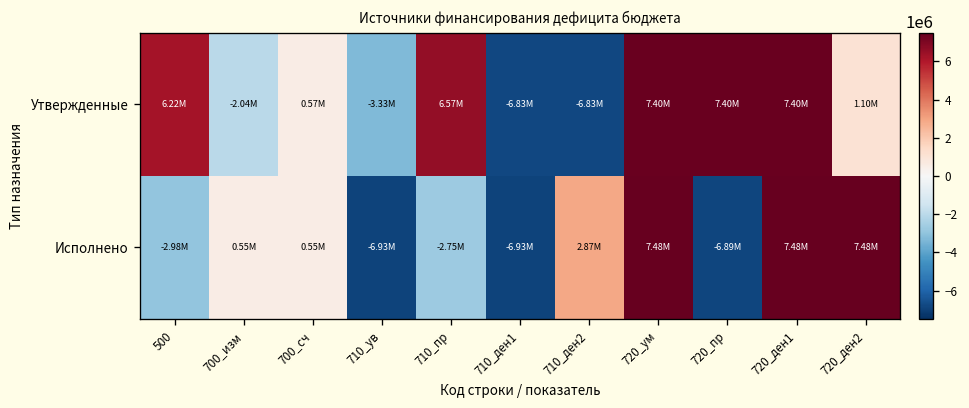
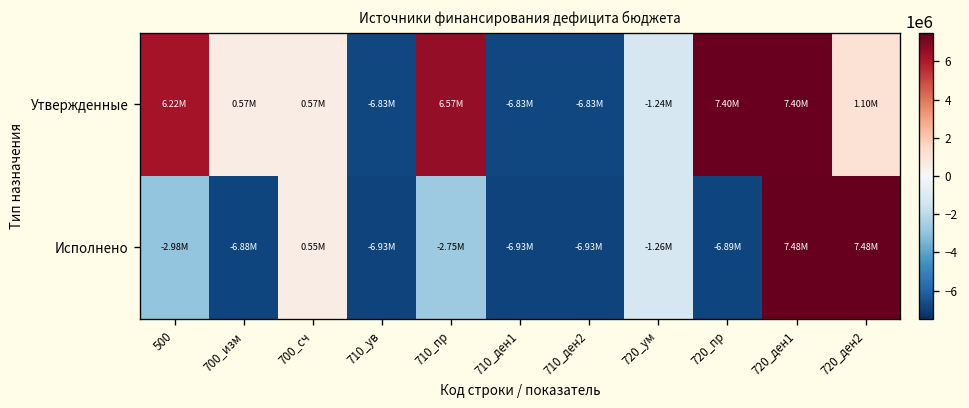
  {
    "Утвержденные": {
      "500": "6.22M",
-     "700_изм": "-2.04M",
+     "700_изм": "0.57M",
      "700_сч": "0.57M",
-     "710_ув": "-3.33M",
+     "710_ув": "-6.83M",
      "710_пр": "6.57M",
      "710_ден1": "-6.83M",
      "710_ден2": "-6.83M",
-     "720_ум": "7.40M",
+     "720_ум": "-1.24M",
      "720_пр": "7.40M",
      "720_ден1": "7.40M",
      "720_ден2": "1.10M"
    },
    "Исполнено": {
      "500": "-2.98M",
-     "700_изм": "0.55M",
+     "700_изм": "-6.88M",
      "700_сч": "0.55M",
      "710_ув": "-6.93M",
      "710_пр": "-2.75M",
      "710_ден1": "-6.93M",
-     "710_ден2": "2.87M",
-     "720_ум": "7.48M",
+     "710_ден2": "-6.93M",
+     "720_ум": "-1.26M",
      "720_пр": "-6.89M",
      "720_ден1": "7.48M",
      "720_ден2": "7.48M"
    }
  }
